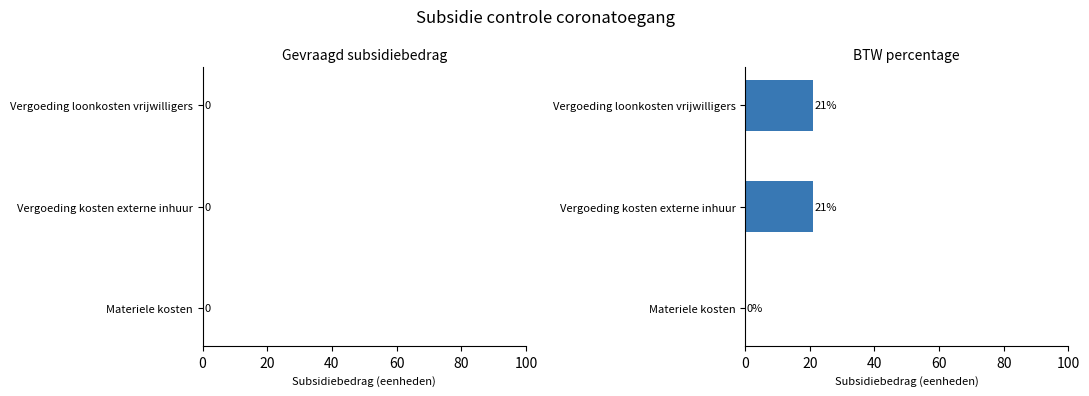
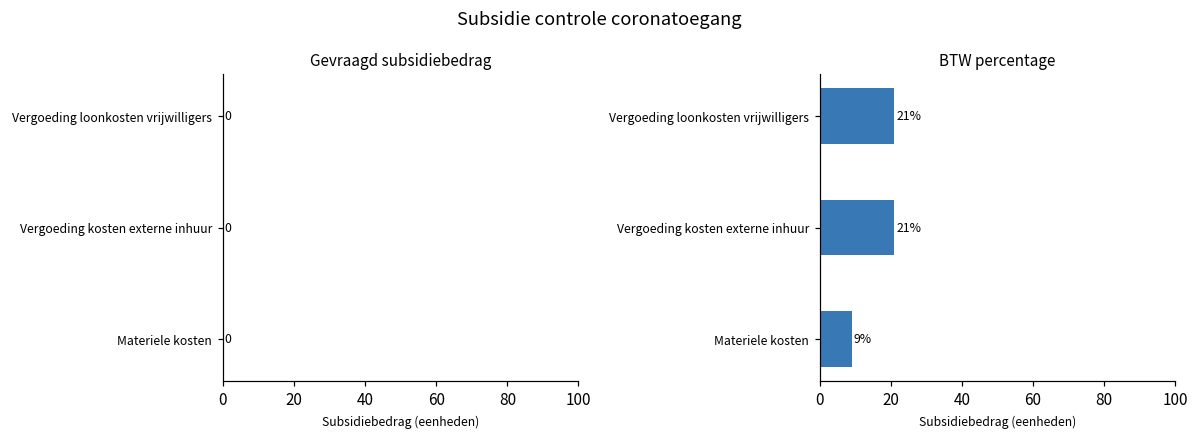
  {
    "Gevraagd subsidiebedrag": {
      "Vergoeding loonkosten vrijwilligers": "0",
      "Vergoeding kosten externe inhuur": "0",
      "Materiele kosten": "0"
    },
    "BTW percentage": {
      "Vergoeding loonkosten vrijwilligers": "21%",
      "Vergoeding kosten externe inhuur": "21%",
-     "Materiele kosten": "0%"
+     "Materiele kosten": "9%"
    }
  }
